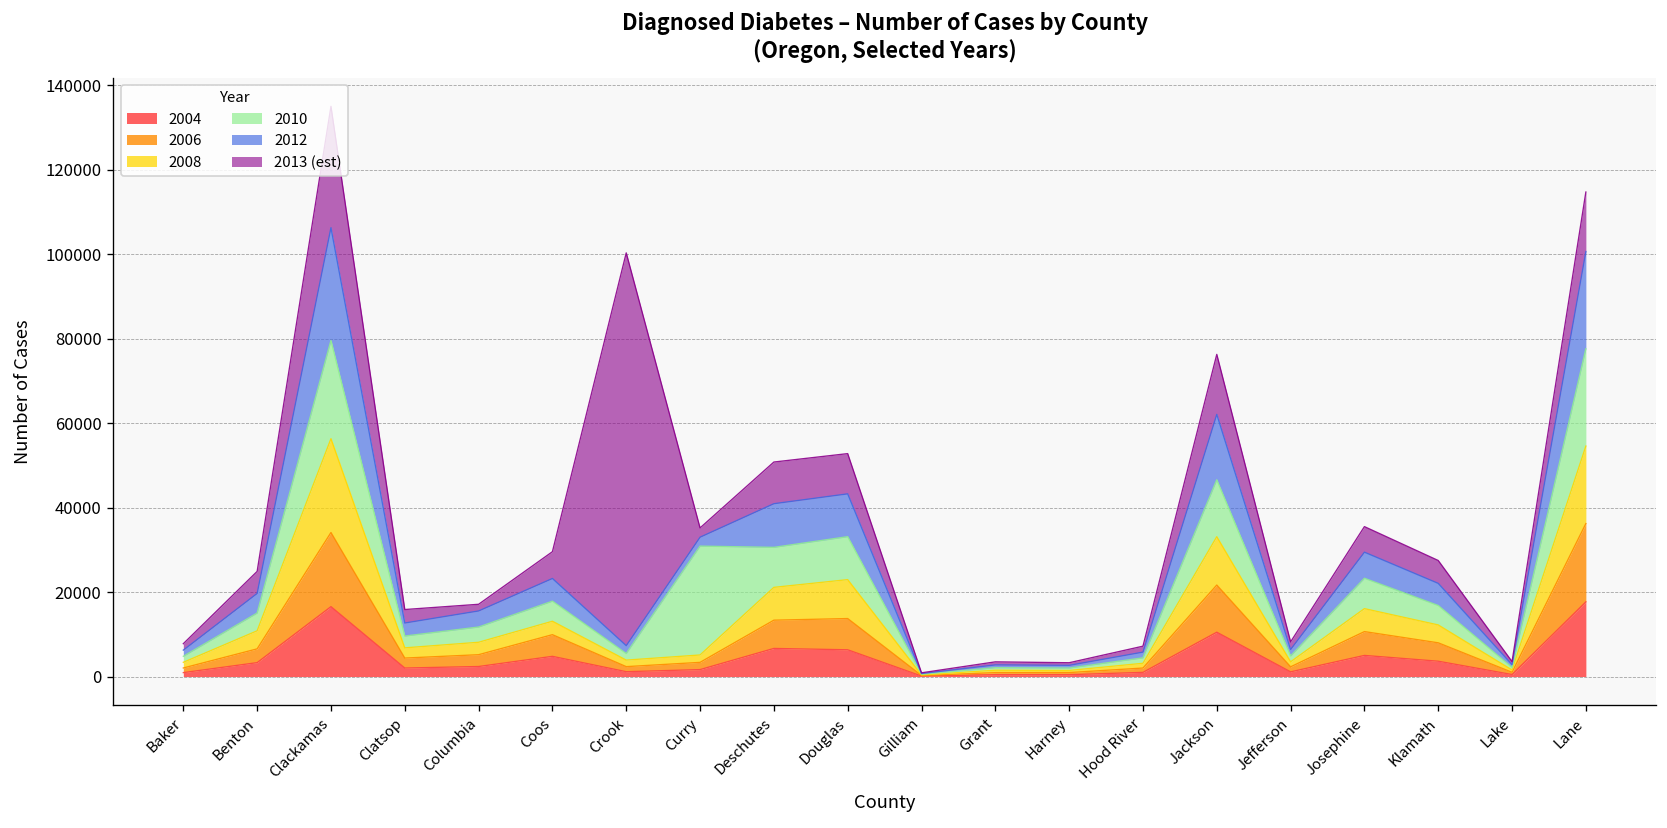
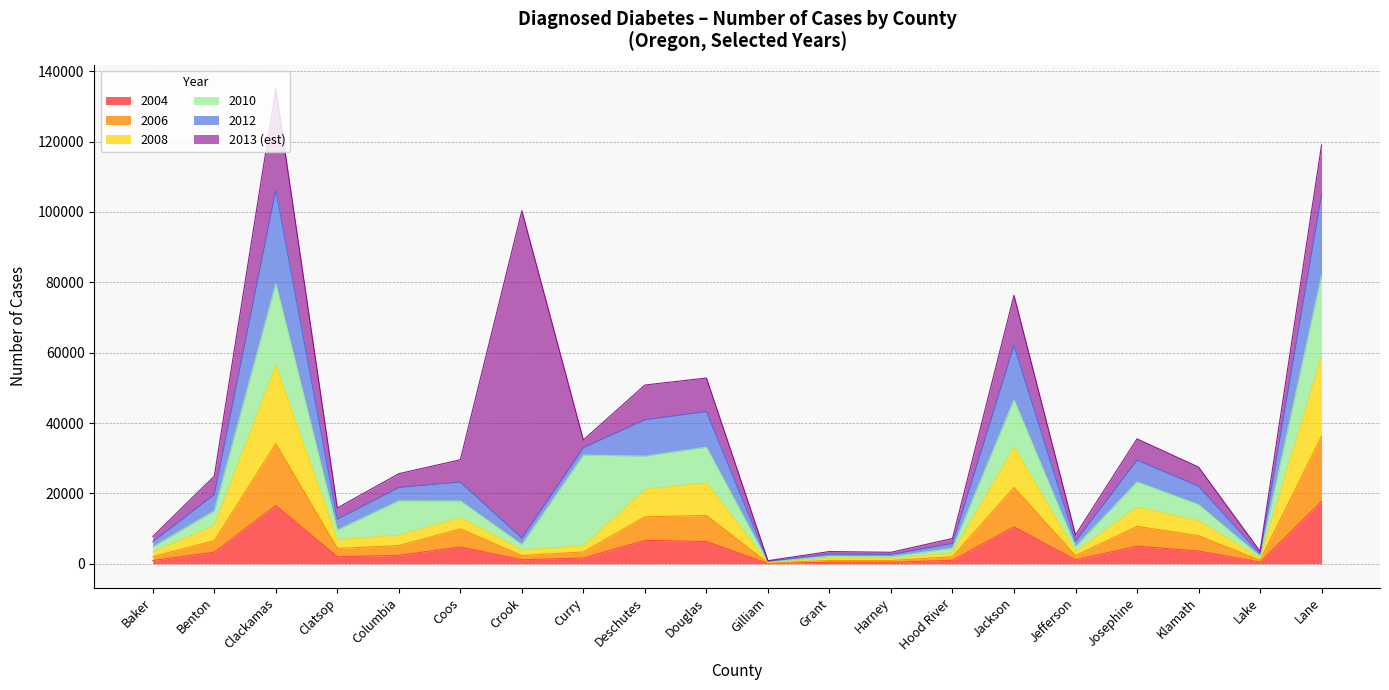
  {
    "2004": {
      "Baker": 1000,
      "Benton": 3000,
      "Clackamas": 17000,
      "Clatsop": 2000,
      "Columbia": 2000,
      "Coos": 5000,
      "Crook": 1000,
      "Curry": 2000,
      "Deschutes": 7000,
      "Douglas": 6000,
      "Hood River": 1000,
      "Jackson": 11000,
      "Jefferson": 1000,
      "Josephine": 5000,
      "Klamath": 4000,
      "Lane": 18000
    },
    "2006": {
      "Baker": 1000,
      "Benton": 3000,
      "Clackamas": 18000,
      "Clatsop": 2000,
      "Columbia": 3000,
      "Coos": 5000,
      "Crook": 1000,
      "Curry": 2000,
      "Deschutes": 7000,
      "Douglas": 7000,
      "Hood River": 1000,
      "Jackson": 11000,
      "Jefferson": 1000,
      "Josephine": 6000,
      "Klamath": 4000,
      "Lane": 19000
    },
    "2008": {
      "Baker": 1000,
      "Benton": 4000,
      "Clackamas": 22000,
      "Clatsop": 2000,
      "Columbia": 3000,
      "Coos": 3000,
      "Crook": 2000,
      "Curry": 2000,
      "Deschutes": 8000,
      "Douglas": 9000,
      "Hood River": 1000,
      "Jackson": 11000,
      "Jefferson": 1000,
      "Josephine": 5000,
      "Klamath": 4000,
-     "Lane": 18000
+     "Lane": 23000
    },
    "2010": {
      "Baker": 1000,
      "Benton": 4000,
      "Clackamas": 23000,
      "Clatsop": 3000,
-     "Columbia": 4000,
+     "Columbia": 10000,
      "Coos": 5000,
      "Crook": 2000,
      "Curry": 26000,
      "Deschutes": 9000,
      "Douglas": 10000,
      "Hood River": 1000,
      "Jackson": 13000,
      "Jefferson": 1000,
      "Josephine": 7000,
      "Klamath": 5000,
      "Lane": 23000
    },
    "2012": {
      "Baker": 1000,
      "Benton": 5000,
      "Clackamas": 27000,
      "Clatsop": 3000,
      "Columbia": 4000,
      "Coos": 5000,
      "Crook": 2000,
      "Curry": 2000,
      "Deschutes": 10000,
      "Douglas": 10000,
      "Hood River": 1000,
      "Jackson": 15000,
      "Jefferson": 2000,
      "Josephine": 6000,
      "Klamath": 5000,
      "Lane": 23000
    },
    "2013 (est)": {
      "Baker": 2000,
      "Benton": 5000,
      "Clatsop": 3000,
-     "Columbia": 2000,
+     "Columbia": 4000,
      "Coos": 6000,
      "Crook": 93000,
      "Curry": 2000,
      "Deschutes": 10000,
      "Douglas": 10000,
      "Grant": 1000,
      "Hood River": 1000,
      "Jackson": 14000,
      "Jefferson": 2000,
      "Josephine": 6000,
      "Klamath": 5000,
      "Lane": 14000
    }
  }
